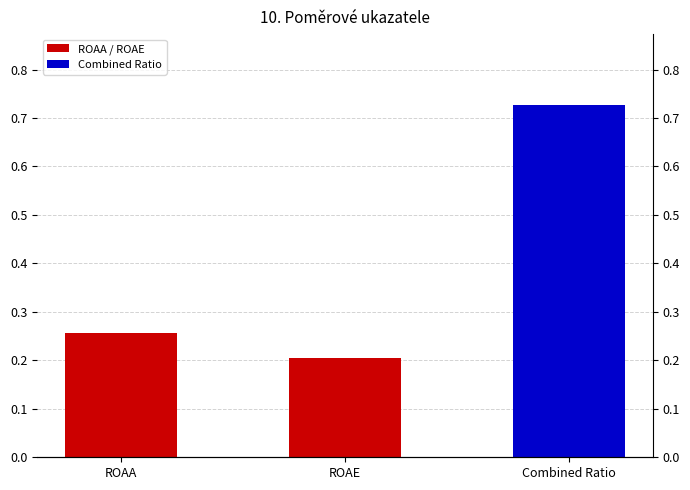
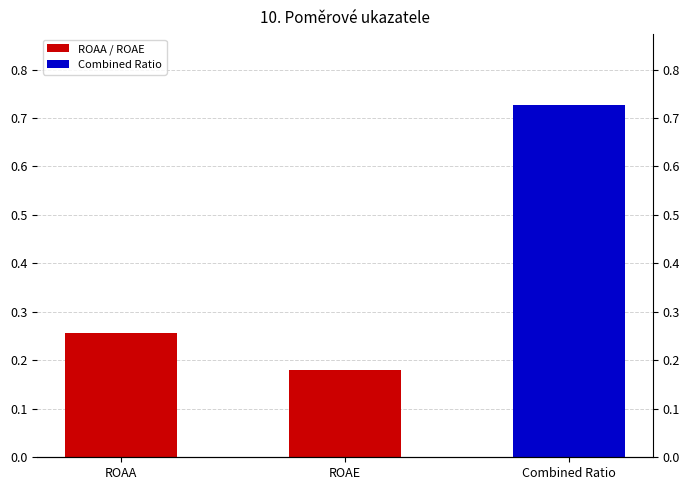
  {
    "ROAA": 0.26,
-   "ROAE": 0.20,
+   "ROAE": 0.18,
    "Combined Ratio": 0.73
  }
